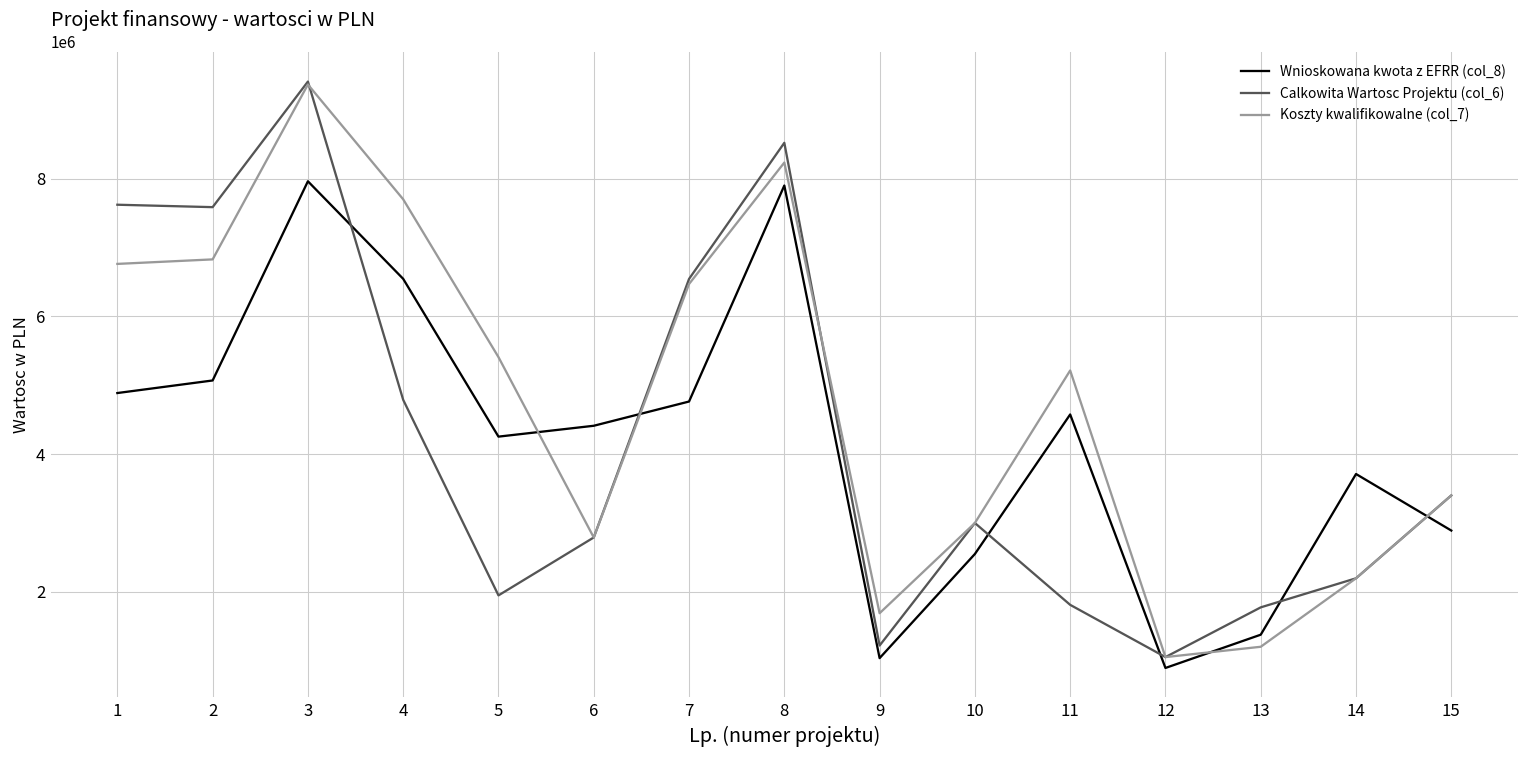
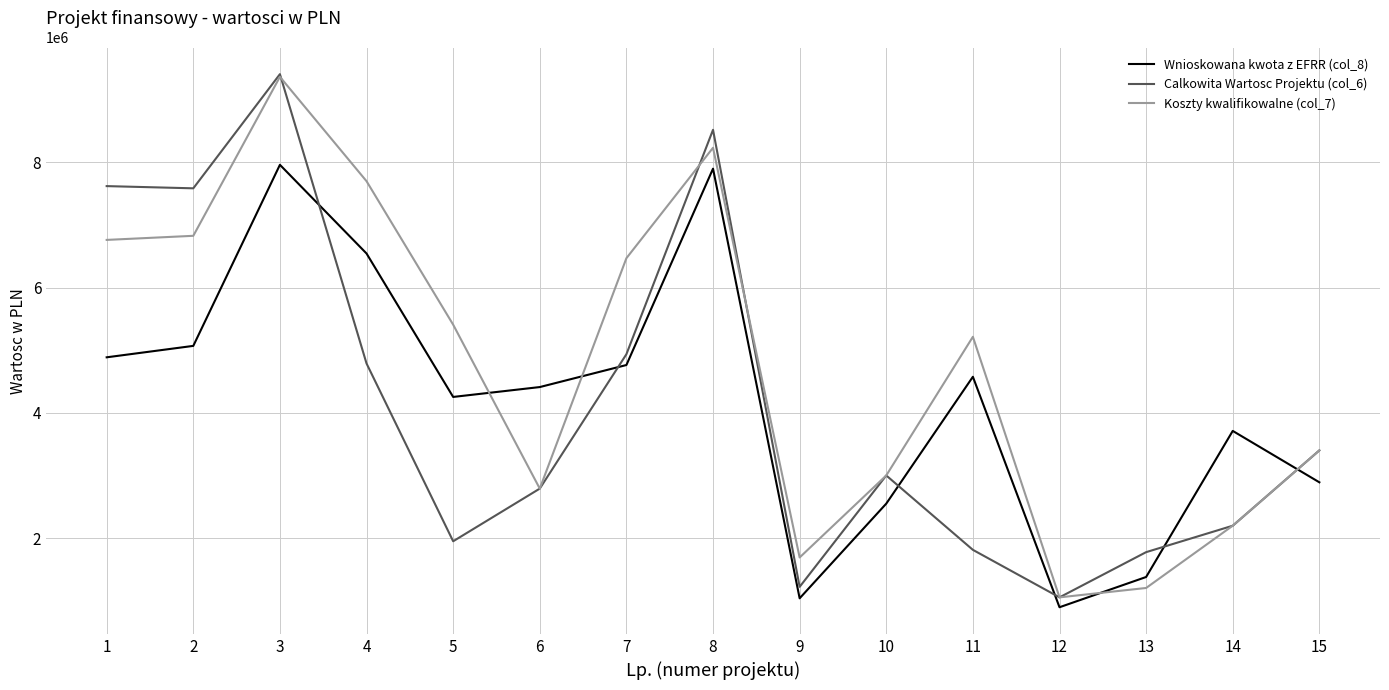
  {
    "Wnioskowana kwota z EFRR (col_8)": {
      "1": 4900000,
      "2": 5100000,
      "3": 8000000,
      "4": 6500000,
      "5": 4300000,
      "6": 4400000,
      "7": 4800000,
      "8": 7900000,
      "9": 1000000,
      "10": 2500000,
      "11": 4600000,
      "12": 900000,
      "13": 1400000,
      "14": 3700000,
      "15": 2900000
    },
    "Calkowita Wartosc Projektu (col_6)": {
      "1": 7600000,
      "2": 7600000,
      "3": 9400000,
      "4": 4800000,
      "5": 1900000,
-     "7": 6500000,
+     "7": 4900000,
      "8": 8500000,
      "9": 1200000,
      "11": 1800000,
      "13": 1800000
    },
    "Koszty kwalifikowalne (col_7)": {
      "1": 6800000,
      "2": 6800000,
      "3": 9400000,
      "4": 7700000,
      "5": 5400000,
      "7": 6500000,
      "8": 8200000,
      "9": 1700000,
      "11": 5200000,
      "13": 1200000
    }
  }
